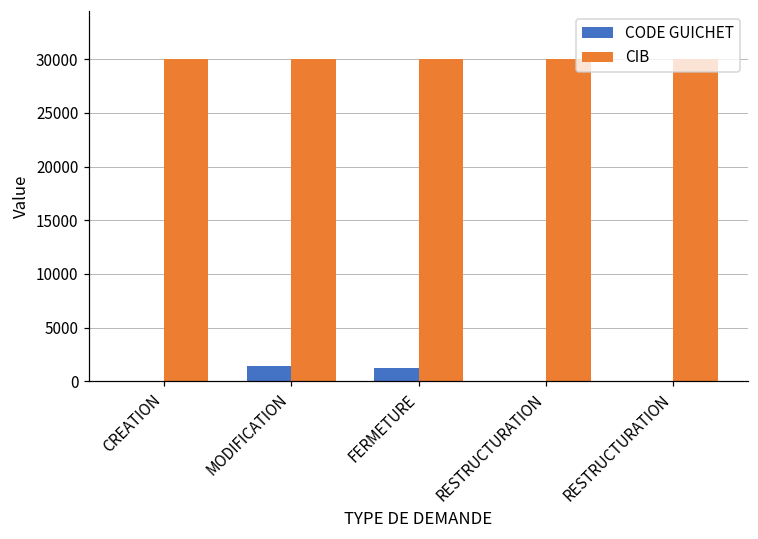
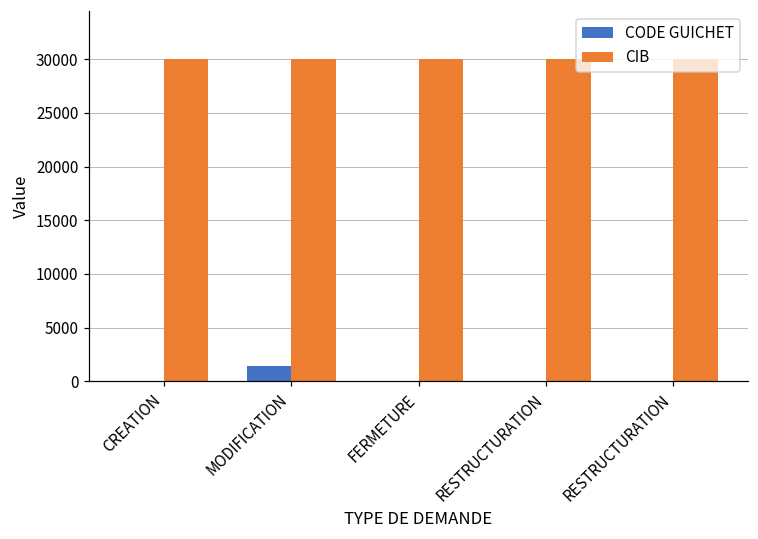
  {
    "CODE GUICHET": {
      "MODIFICATION": 1000,
-     "FERMETURE": 1000
+     "FERMETURE": 0
    },
    "CIB": {
      "CREATION": 30000,
      "MODIFICATION": 30000,
      "FERMETURE": 30000
    }
  }
